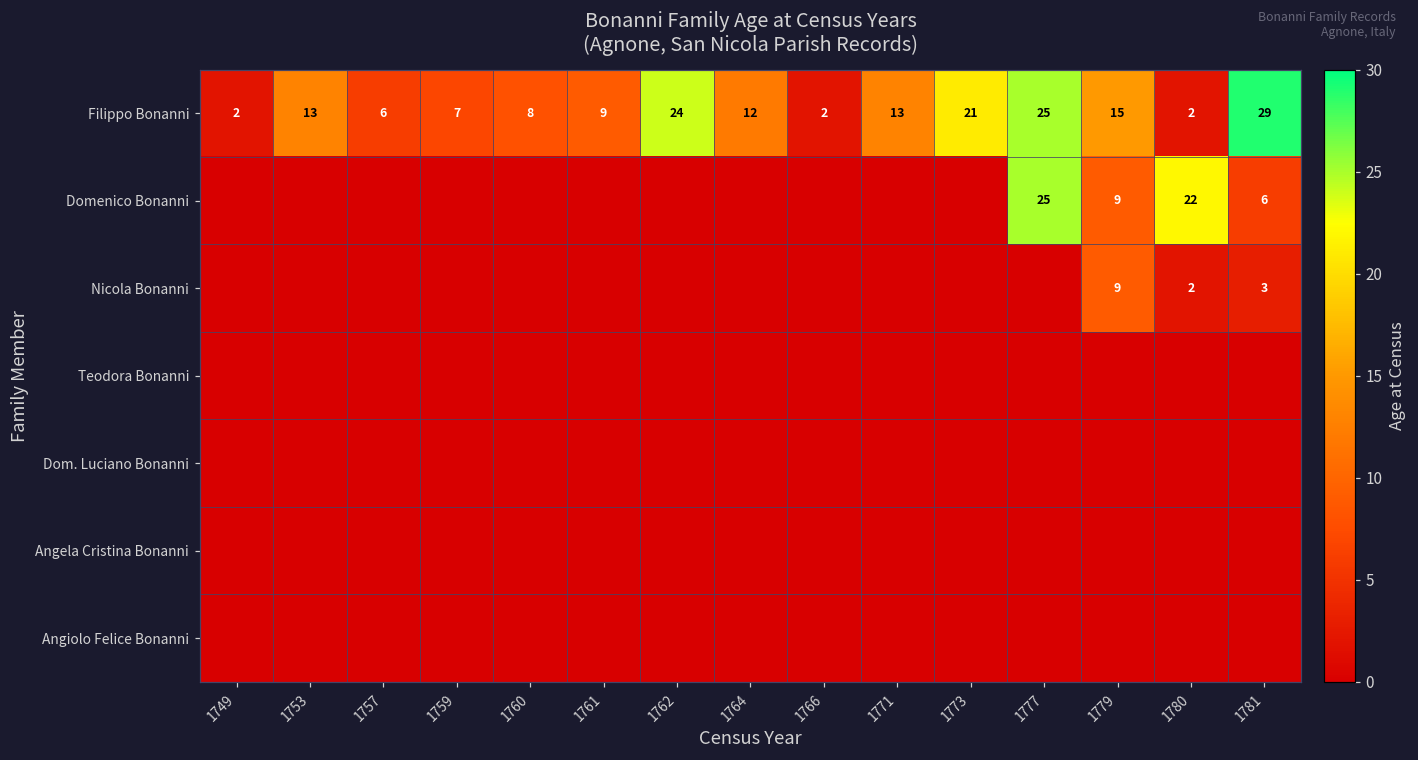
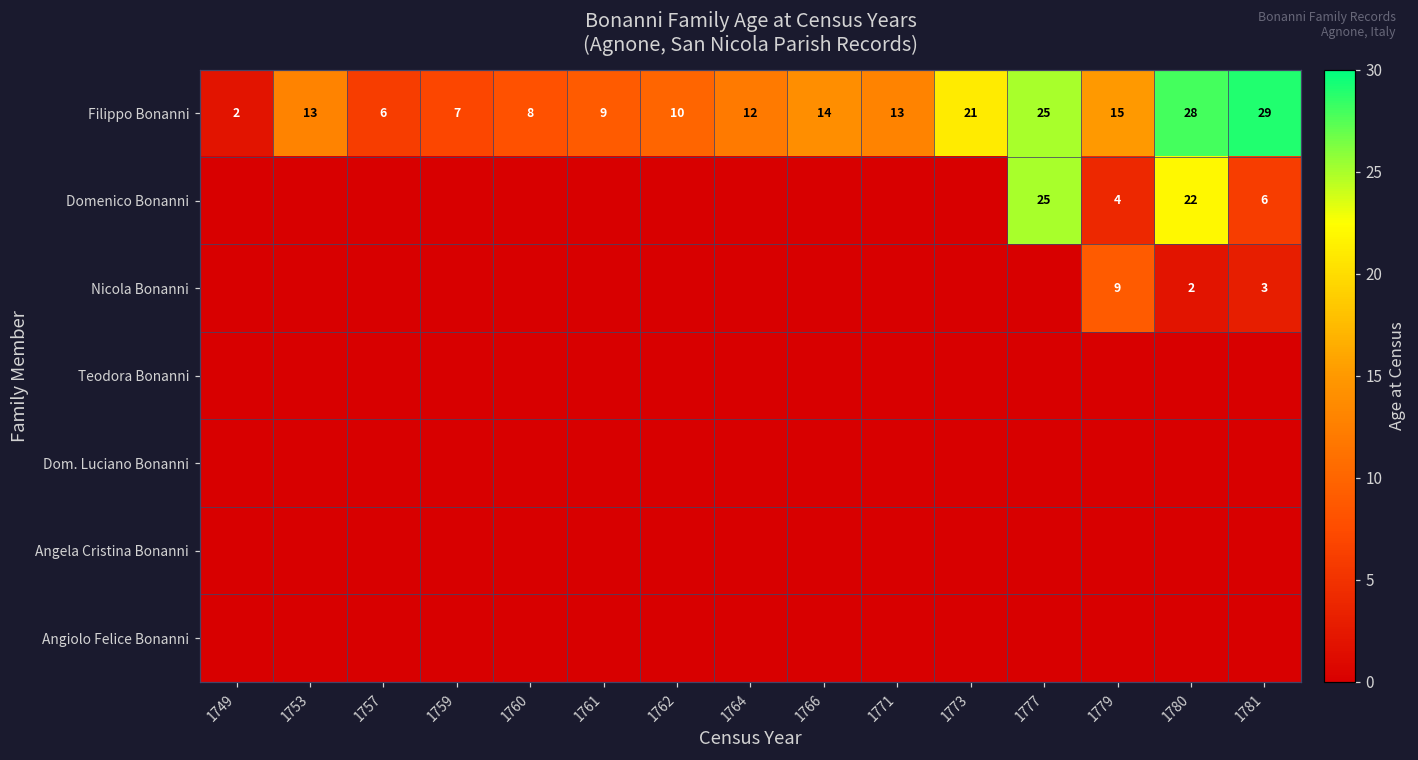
  {
    "Filippo Bonanni": {
      "1749": 2,
      "1753": 13,
      "1757": 6,
      "1759": 7,
      "1760": 8,
      "1761": 9,
-     "1762": 24,
+     "1762": 10,
      "1764": 12,
-     "1766": 2,
+     "1766": 14,
      "1771": 13,
      "1773": 21,
      "1777": 25,
      "1779": 15,
-     "1780": 2,
+     "1780": 28,
      "1781": 29
    },
    "Domenico Bonanni": {
      "1777": 25,
-     "1779": 9,
+     "1779": 4,
      "1780": 22,
      "1781": 6
    },
    "Nicola Bonanni": {
      "1779": 9,
      "1780": 2,
      "1781": 3
    }
  }
